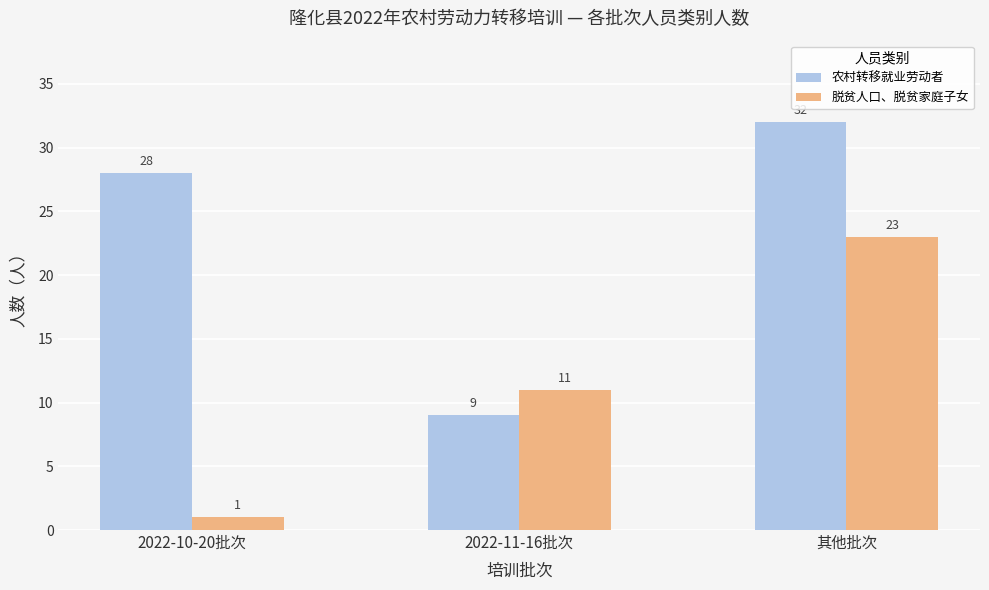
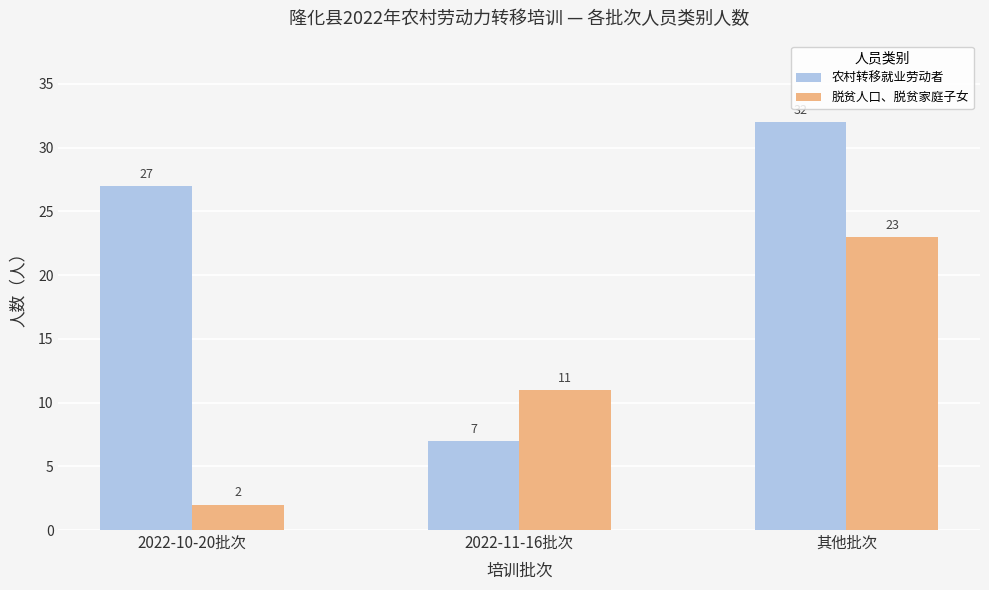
  {
    "农村转移就业劳动者": {
-     "2022-10-20批次": 28,
-     "2022-11-16批次": 9
+     "2022-10-20批次": 27,
+     "2022-11-16批次": 7
    },
    "脱贫人口、脱贫家庭子女": {
-     "2022-10-20批次": 1,
+     "2022-10-20批次": 2,
      "2022-11-16批次": 11,
      "其他批次": 23
    }
  }
